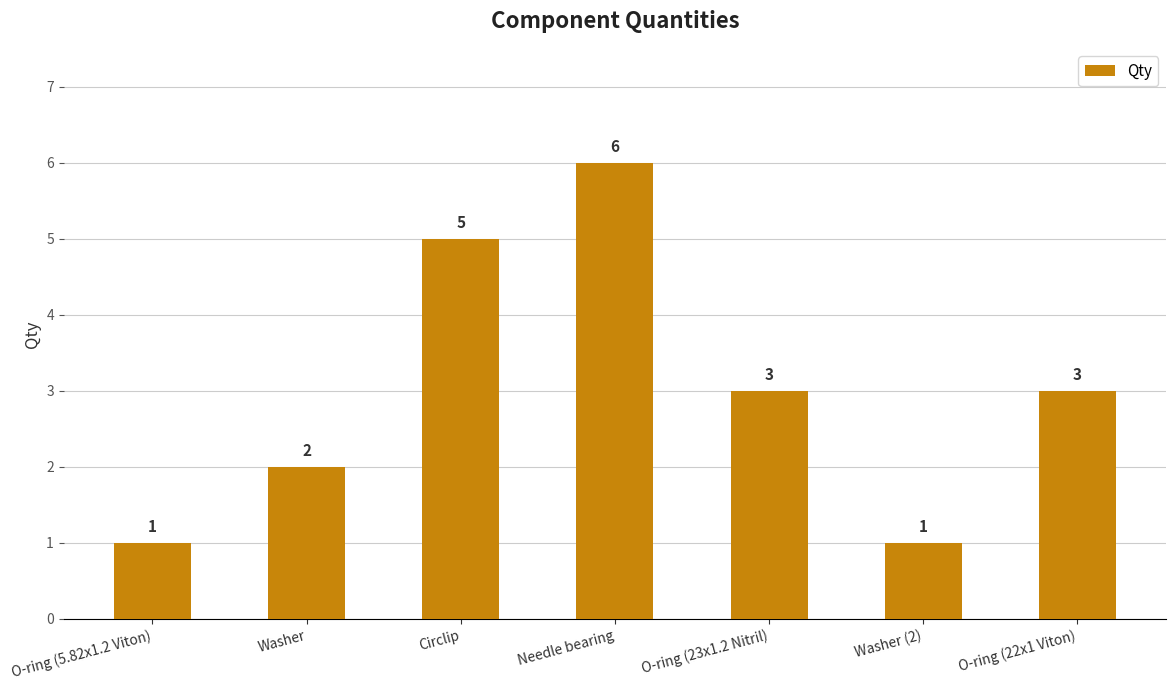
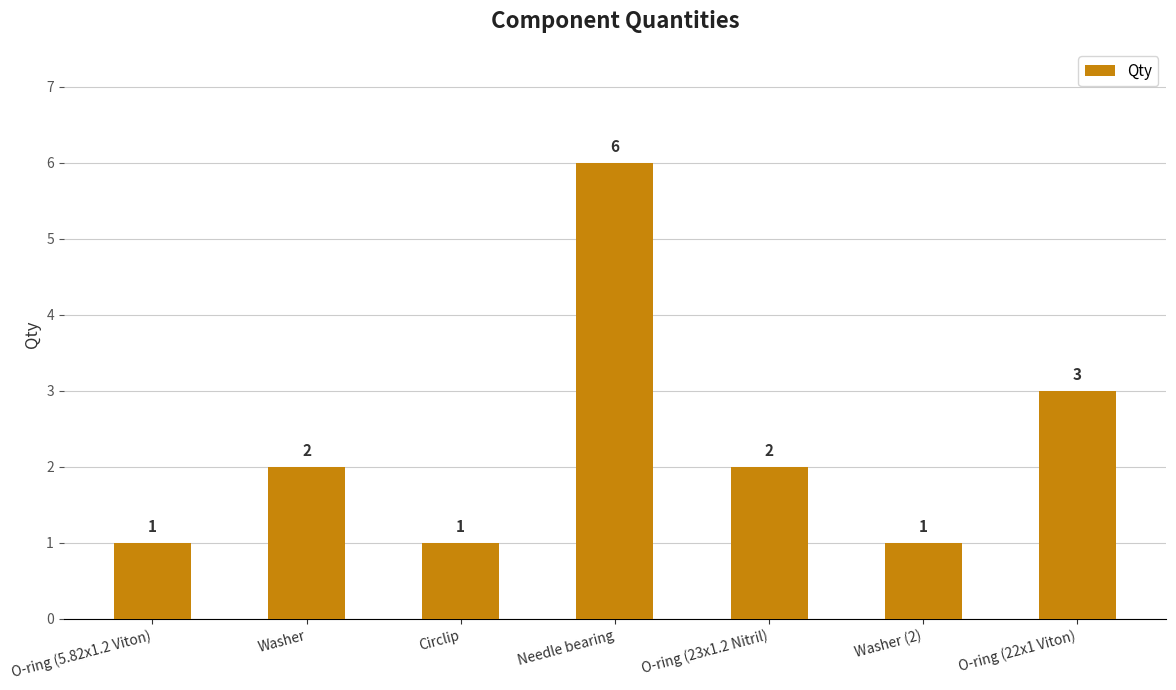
  {
    "O-ring (5.82x1.2 Viton)": 1,
    "Washer": 2,
-   "Circlip": 5,
+   "Circlip": 1,
    "Needle bearing": 6,
-   "O-ring (23x1.2 Nitril)": 3,
+   "O-ring (23x1.2 Nitril)": 2,
    "Washer (2)": 1,
    "O-ring (22x1 Viton)": 3
  }
